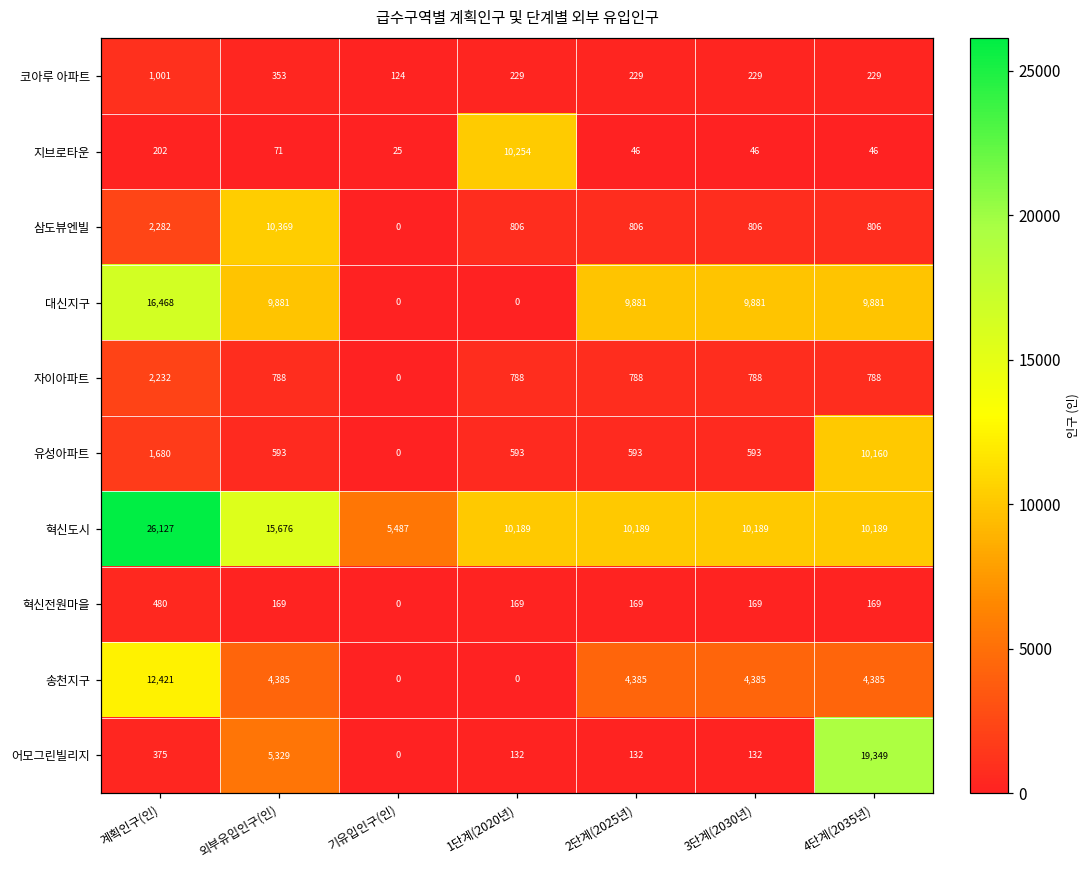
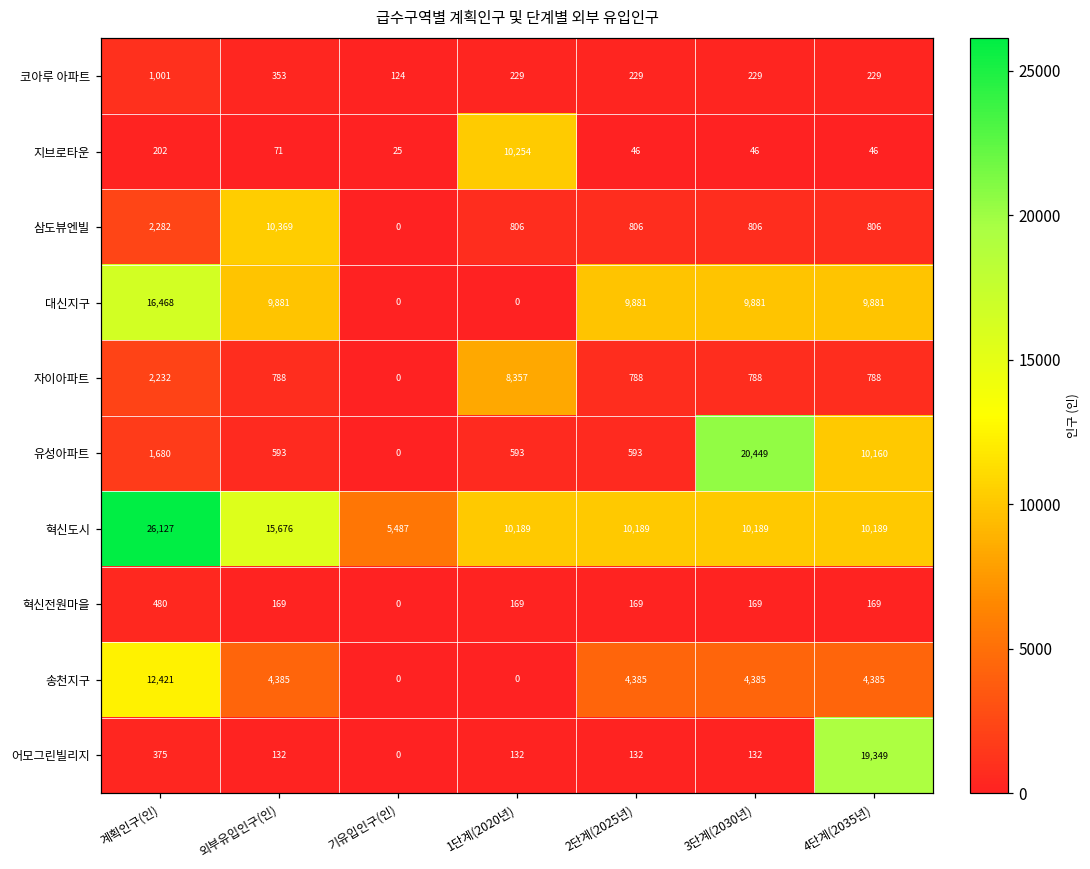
  {
    "코아루 아파트": {
      "계획인구(인)": "1,001",
      "외부유입인구(인)": "353",
      "기유입인구(인)": "124",
      "1단계(2020년)": "229",
      "2단계(2025년)": "229",
      "3단계(2030년)": "229",
      "4단계(2035년)": "229"
    },
    "지브로타운": {
      "계획인구(인)": "202",
      "외부유입인구(인)": "71",
      "기유입인구(인)": "25",
      "1단계(2020년)": "10,254",
      "2단계(2025년)": "46",
      "3단계(2030년)": "46",
      "4단계(2035년)": "46"
    },
    "삼도뷰엔빌": {
      "계획인구(인)": "2,282",
      "외부유입인구(인)": "10,369",
      "기유입인구(인)": "0",
      "1단계(2020년)": "806",
      "2단계(2025년)": "806",
      "3단계(2030년)": "806",
      "4단계(2035년)": "806"
    },
    "대신지구": {
      "계획인구(인)": "16,468",
      "외부유입인구(인)": "9,881",
      "기유입인구(인)": "0",
      "1단계(2020년)": "0",
      "2단계(2025년)": "9,881",
      "3단계(2030년)": "9,881",
      "4단계(2035년)": "9,881"
    },
    "자이아파트": {
      "계획인구(인)": "2,232",
      "외부유입인구(인)": "788",
      "기유입인구(인)": "0",
-     "1단계(2020년)": "788",
+     "1단계(2020년)": "8,357",
      "2단계(2025년)": "788",
      "3단계(2030년)": "788",
      "4단계(2035년)": "788"
    },
    "유성아파트": {
      "계획인구(인)": "1,680",
      "외부유입인구(인)": "593",
      "기유입인구(인)": "0",
      "1단계(2020년)": "593",
      "2단계(2025년)": "593",
-     "3단계(2030년)": "593",
+     "3단계(2030년)": "20,449",
      "4단계(2035년)": "10,160"
    },
    "혁신도시": {
      "계획인구(인)": "26,127",
      "외부유입인구(인)": "15,676",
      "기유입인구(인)": "5,487",
      "1단계(2020년)": "10,189",
      "2단계(2025년)": "10,189",
      "3단계(2030년)": "10,189",
      "4단계(2035년)": "10,189"
    },
    "혁신전원마을": {
      "계획인구(인)": "480",
      "외부유입인구(인)": "169",
      "기유입인구(인)": "0",
      "1단계(2020년)": "169",
      "2단계(2025년)": "169",
      "3단계(2030년)": "169",
      "4단계(2035년)": "169"
    },
    "송천지구": {
      "계획인구(인)": "12,421",
      "외부유입인구(인)": "4,385",
      "기유입인구(인)": "0",
      "1단계(2020년)": "0",
      "2단계(2025년)": "4,385",
      "3단계(2030년)": "4,385",
      "4단계(2035년)": "4,385"
    },
    "어모그린빌리지": {
      "계획인구(인)": "375",
-     "외부유입인구(인)": "5,329",
+     "외부유입인구(인)": "132",
      "기유입인구(인)": "0",
      "1단계(2020년)": "132",
      "2단계(2025년)": "132",
      "3단계(2030년)": "132",
      "4단계(2035년)": "19,349"
    }
  }
